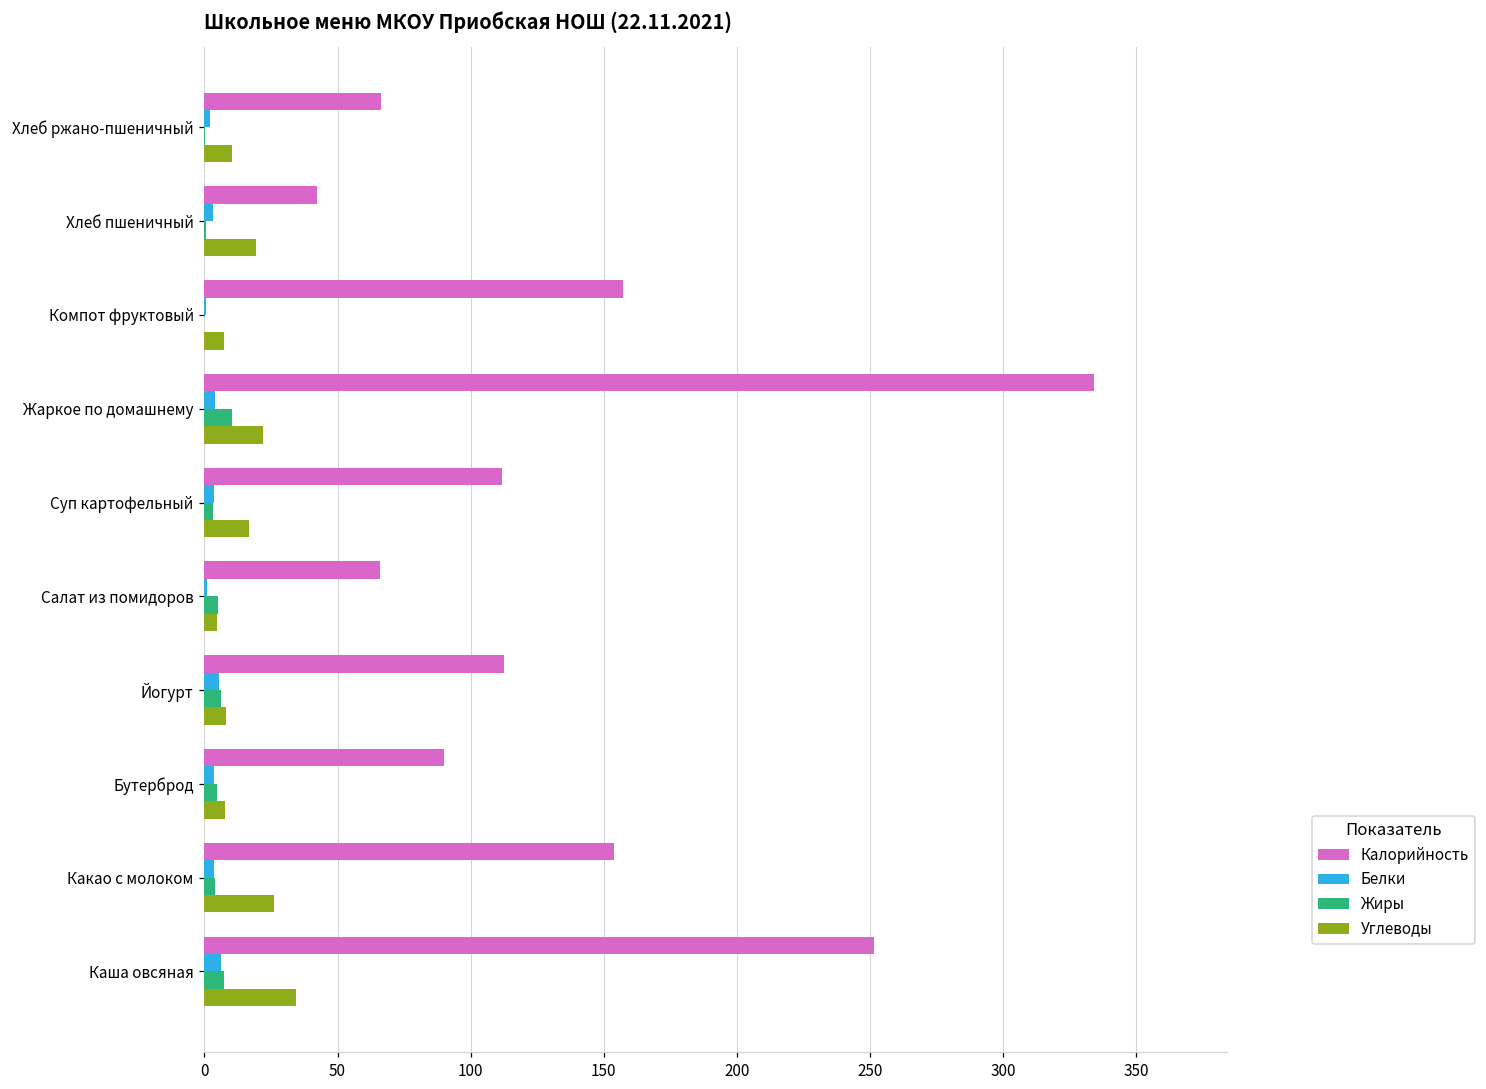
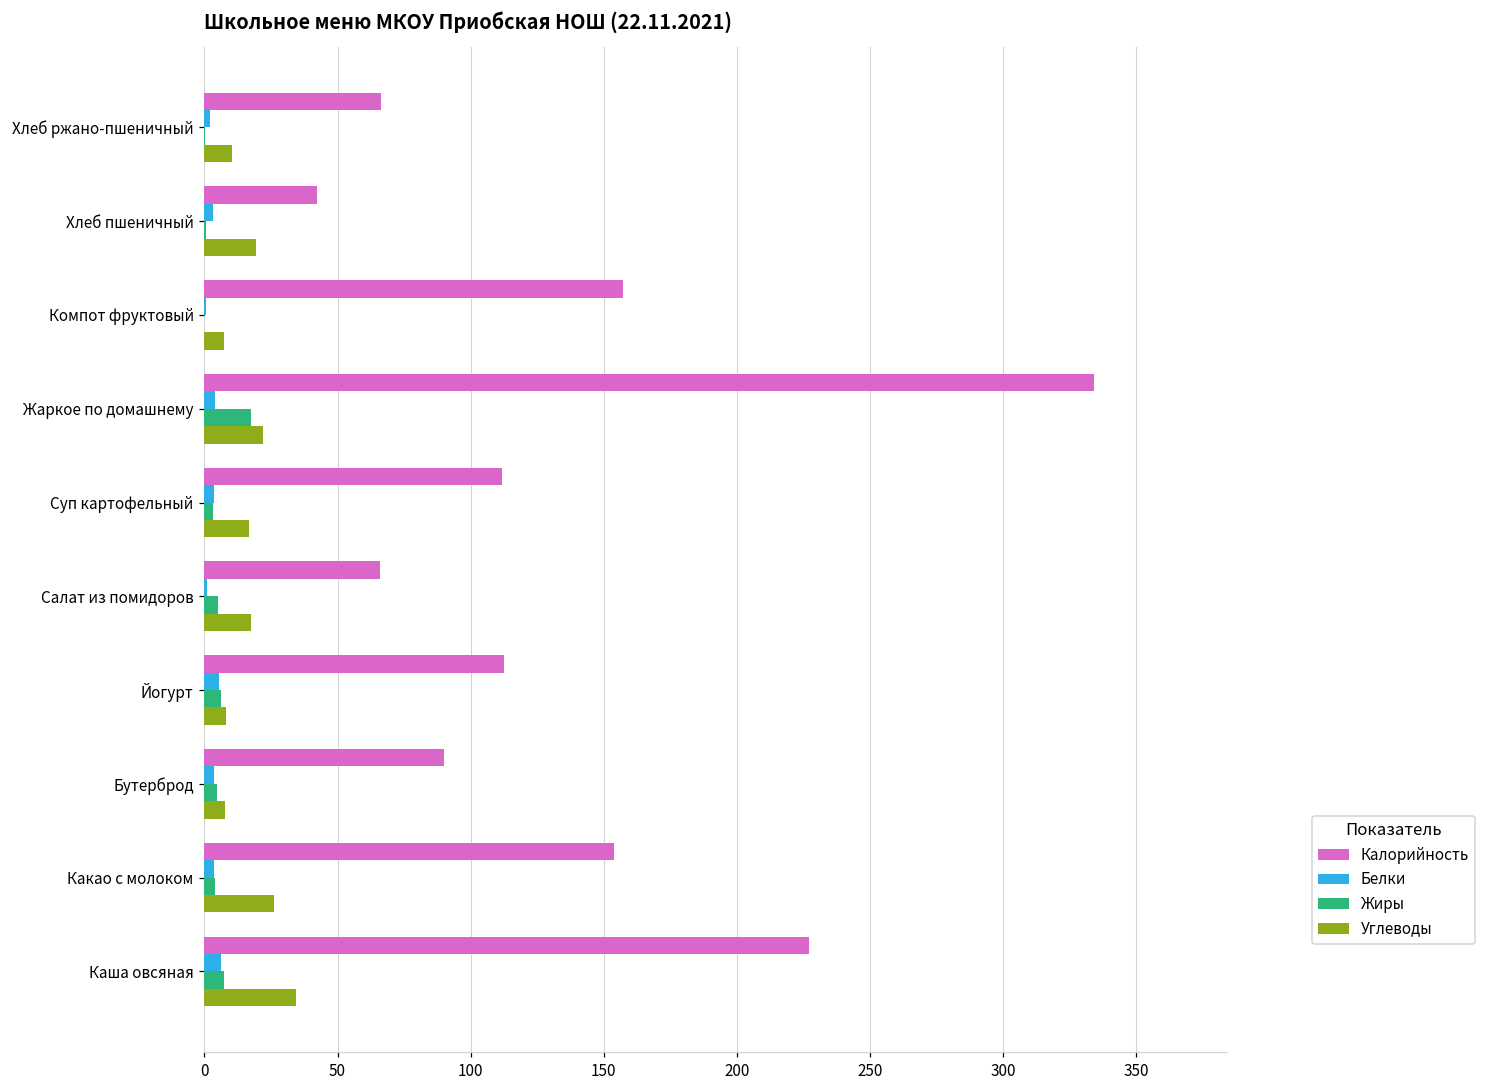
  {
    "Калорийность": {
      "Хлеб ржано-пшеничный": 66,
      "Хлеб пшеничный": 42,
      "Компот фруктовый": 157,
      "Жаркое по домашнему": 334,
      "Суп картофельный": 112,
      "Салат из помидоров": 66,
      "Йогурт": 113,
      "Бутерброд": 90,
      "Какао с молоком": 154,
-     "Каша овсяная": 252
+     "Каша овсяная": 227
    },
    "Белки": {
      "Хлеб ржано-пшеничный": 2,
      "Хлеб пшеничный": 3,
      "Жаркое по домашнему": 4,
      "Суп картофельный": 4,
      "Йогурт": 6,
      "Бутерброд": 4,
      "Какао с молоком": 4,
      "Каша овсяная": 6
    },
    "Жиры": {
      "Компот фруктовый": 0,
-     "Жаркое по домашнему": 10,
+     "Жаркое по домашнему": 17,
      "Суп картофельный": 3,
      "Салат из помидоров": 5,
      "Йогурт": 6,
      "Бутерброд": 5,
      "Какао с молоком": 4,
      "Каша овсяная": 7
    },
    "Углеводы": {
      "Хлеб ржано-пшеничный": 10,
      "Хлеб пшеничный": 19,
      "Компот фруктовый": 7,
      "Жаркое по домашнему": 22,
      "Суп картофельный": 17,
-     "Салат из помидоров": 5,
+     "Салат из помидоров": 18,
      "Йогурт": 8,
      "Бутерброд": 8,
      "Какао с молоком": 26,
      "Каша овсяная": 34
    }
  }
